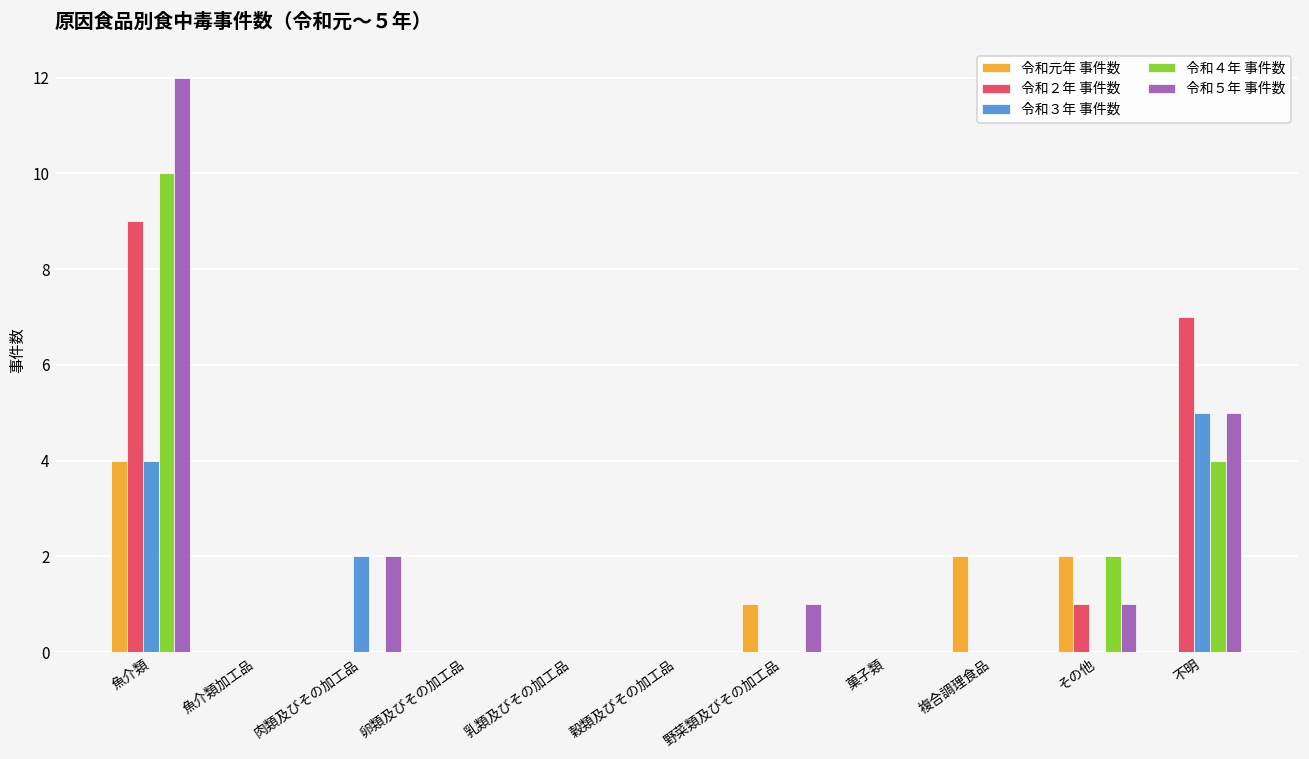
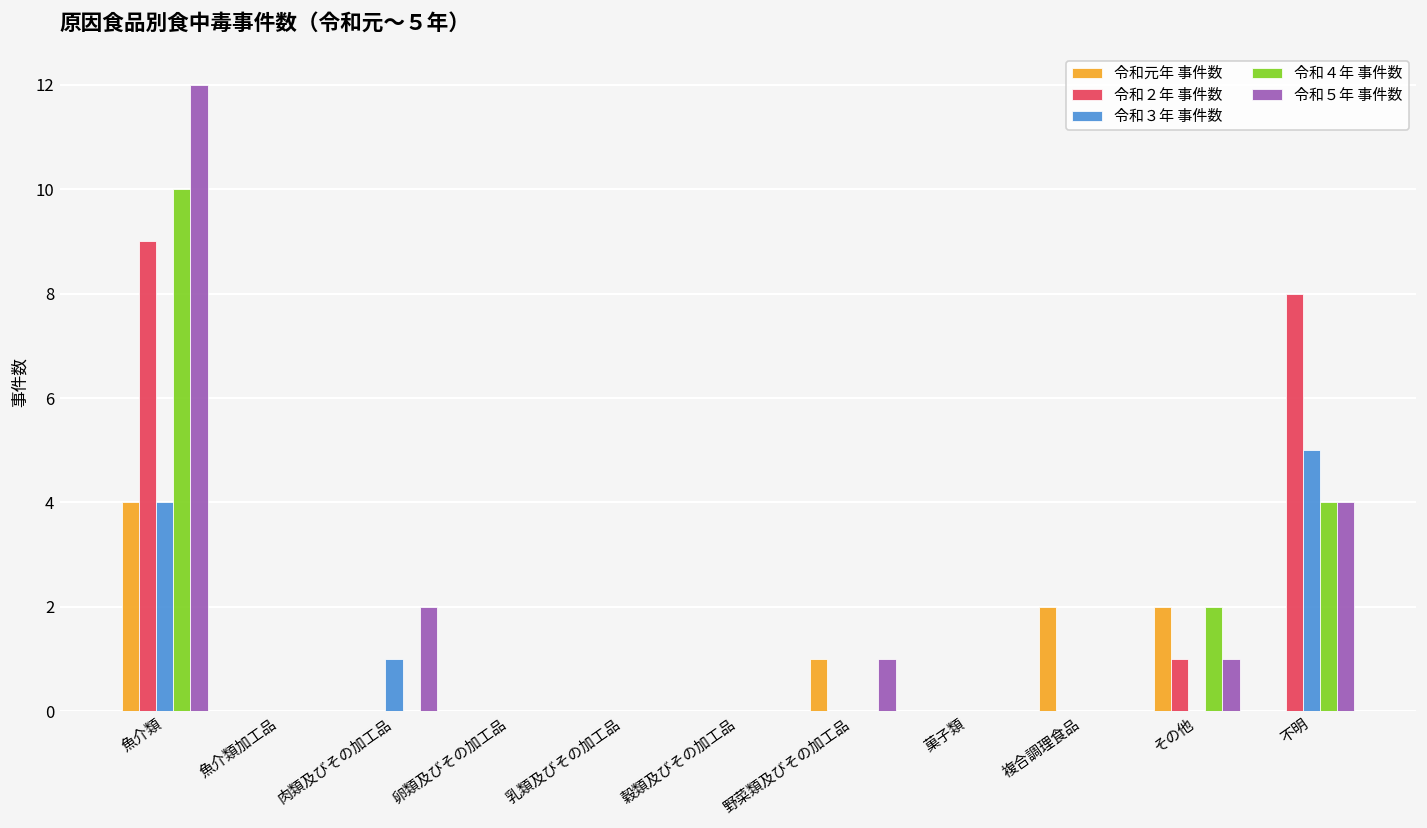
  {
    "令和元年 事件数": {
      "魚介類": 4,
      "魚介類加工品": 0,
      "肉類及びその加工品": 0,
      "卵類及びその加工品": 0,
      "乳類及びその加工品": 0,
      "穀類及びその加工品": 0,
      "野菜類及びその加工品": 1,
      "菓子類": 0,
      "複合調理食品": 2,
      "その他": 2,
      "不明": 0
    },
    "令和２年 事件数": {
      "魚介類": 9,
      "魚介類加工品": 0,
      "肉類及びその加工品": 0,
      "卵類及びその加工品": 0,
      "乳類及びその加工品": 0,
      "穀類及びその加工品": 0,
      "野菜類及びその加工品": 0,
      "菓子類": 0,
      "複合調理食品": 0,
      "その他": 1,
-     "不明": 7
+     "不明": 8
    },
    "令和３年 事件数": {
      "魚介類": 4,
      "魚介類加工品": 0,
-     "肉類及びその加工品": 2,
+     "肉類及びその加工品": 1,
      "卵類及びその加工品": 0,
      "乳類及びその加工品": 0,
      "穀類及びその加工品": 0,
      "野菜類及びその加工品": 0,
      "菓子類": 0,
      "複合調理食品": 0,
      "その他": 0,
      "不明": 5
    },
    "令和４年 事件数": {
      "魚介類": 10,
      "魚介類加工品": 0,
      "肉類及びその加工品": 0,
      "卵類及びその加工品": 0,
      "乳類及びその加工品": 0,
      "穀類及びその加工品": 0,
      "野菜類及びその加工品": 0,
      "菓子類": 0,
      "複合調理食品": 0,
      "その他": 2,
      "不明": 4
    },
    "令和５年 事件数": {
      "魚介類": 12,
      "魚介類加工品": 0,
      "肉類及びその加工品": 2,
      "卵類及びその加工品": 0,
      "乳類及びその加工品": 0,
      "穀類及びその加工品": 0,
      "野菜類及びその加工品": 1,
      "菓子類": 0,
      "複合調理食品": 0,
      "その他": 1,
-     "不明": 5
+     "不明": 4
    }
  }
